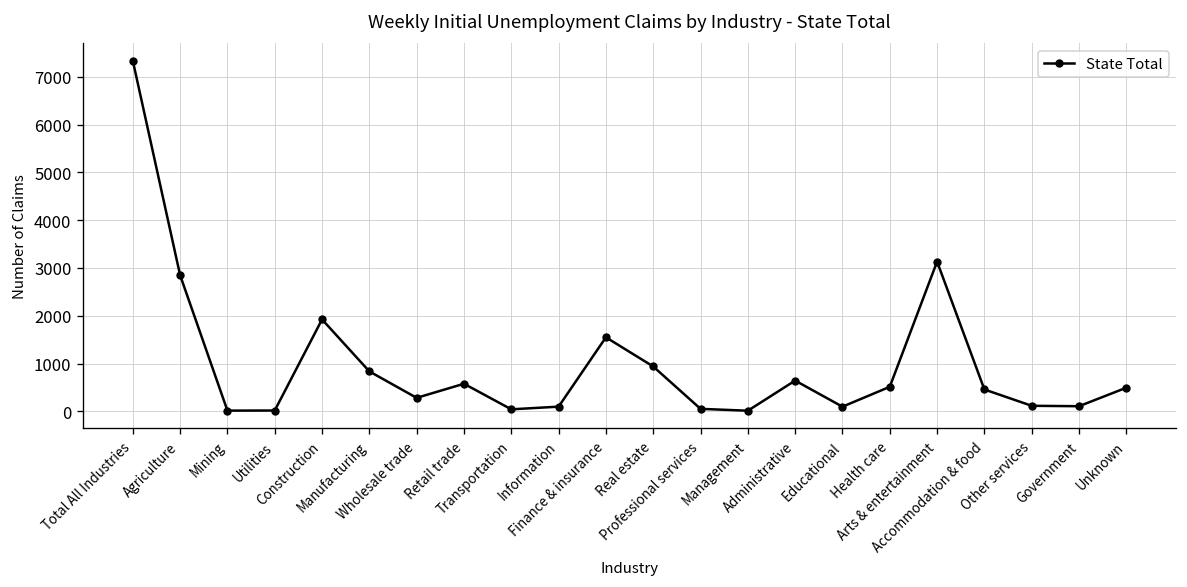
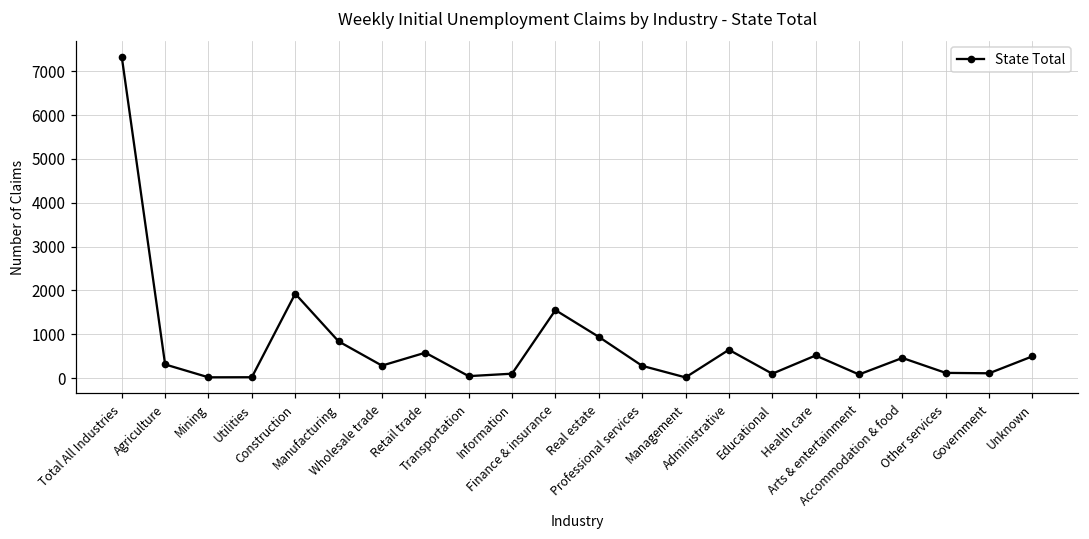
  {
    "Total All Industries": 7300,
-   "Agriculture": 2800,
+   "Agriculture": 300,
    "Mining": 0,
    "Utilities": 0,
    "Construction": 1900,
    "Manufacturing": 800,
    "Wholesale trade": 300,
    "Retail trade": 600,
    "Transportation": 0,
    "Information": 100,
    "Finance & insurance": 1600,
    "Real estate": 900,
-   "Professional services": 100,
+   "Professional services": 300,
    "Management": 0,
    "Administrative": 600,
    "Educational": 100,
    "Health care": 500,
-   "Arts & entertainment": 3100,
+   "Arts & entertainment": 100,
    "Accommodation & food": 500,
    "Other services": 100,
    "Government": 100,
    "Unknown": 500
  }
